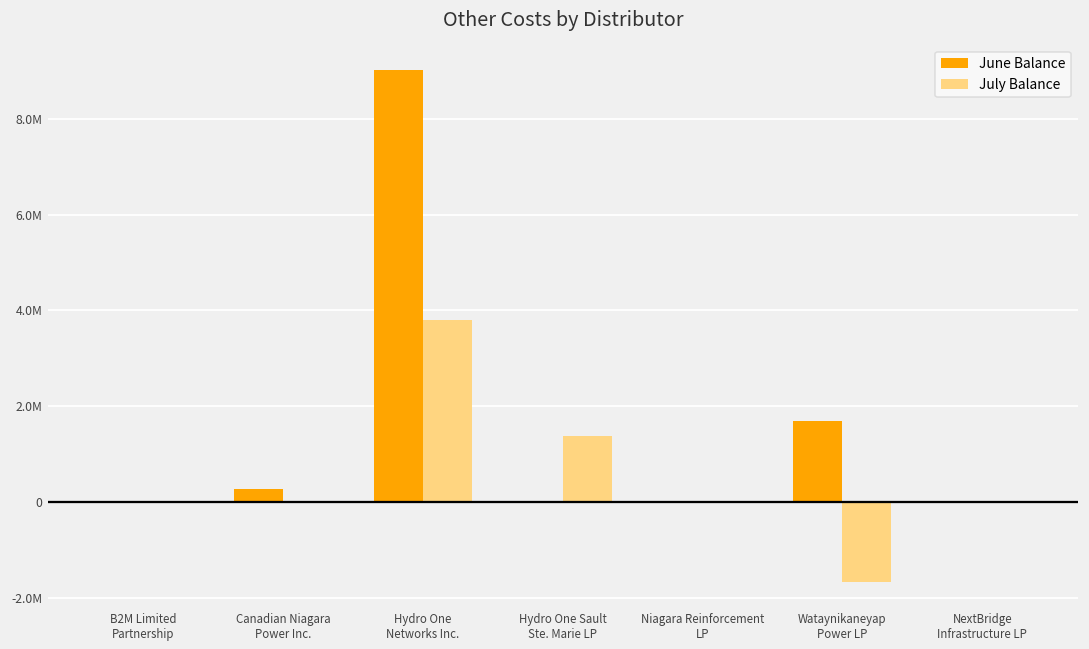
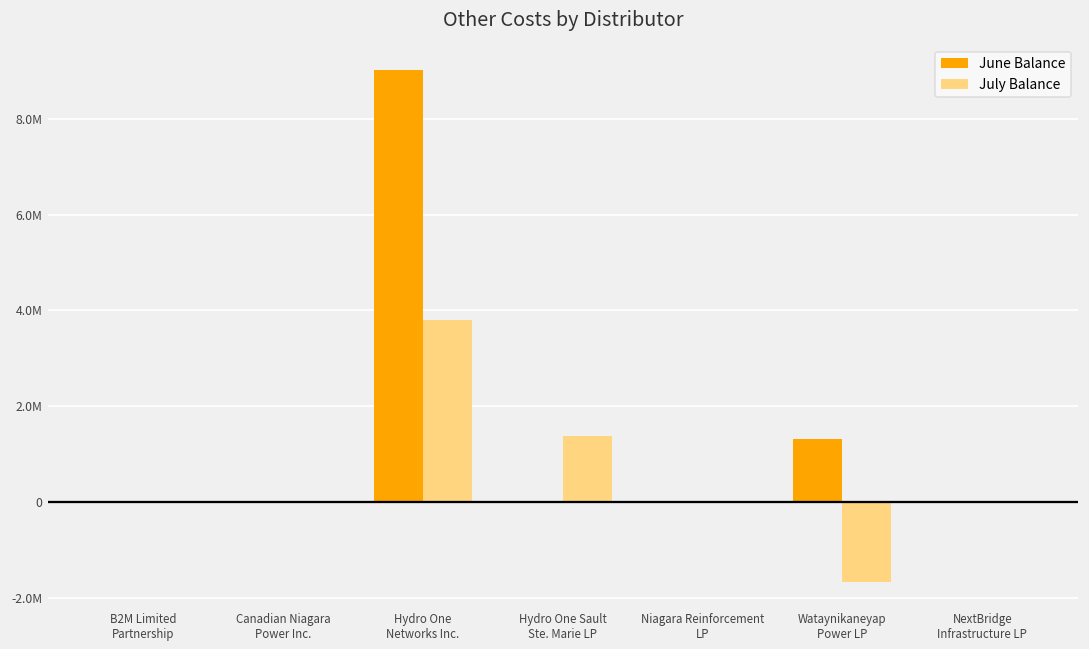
  {
    "June Balance": {
      "B2M Limited Partnership": 0,
-     "Canadian Niagara Power Inc.": 300000,
+     "Canadian Niagara Power Inc.": 0,
      "Hydro One Networks Inc.": 9000000,
      "Hydro One Sault Ste. Marie LP": 0,
      "Niagara Reinforcement LP": 0,
-     "Wataynikaneyap Power LP": 1700000,
+     "Wataynikaneyap Power LP": 1300000,
      "NextBridge Infrastructure LP": 0
    },
    "July Balance": {
      "B2M Limited Partnership": 0,
      "Canadian Niagara Power Inc.": 0,
      "Hydro One Networks Inc.": 3800000,
      "Hydro One Sault Ste. Marie LP": 1400000,
      "Niagara Reinforcement LP": 0,
      "Wataynikaneyap Power LP": -1700000,
      "NextBridge Infrastructure LP": 0
    }
  }
